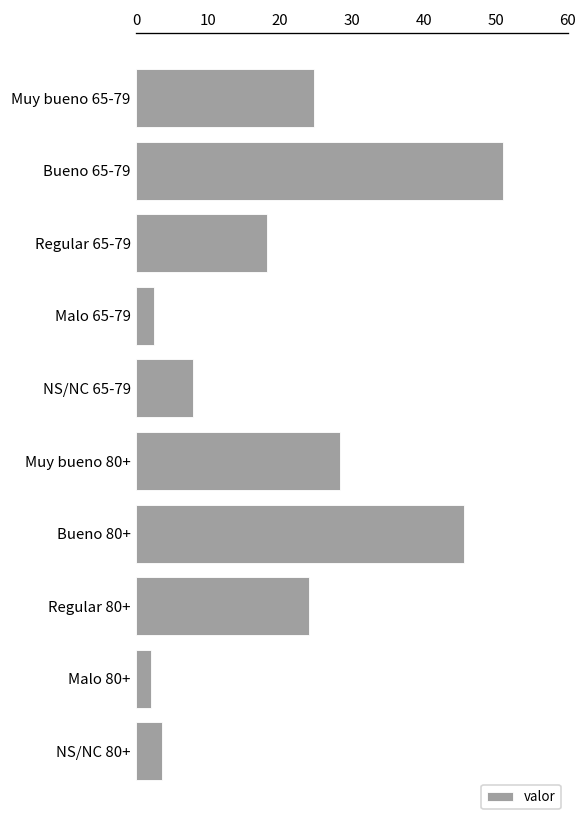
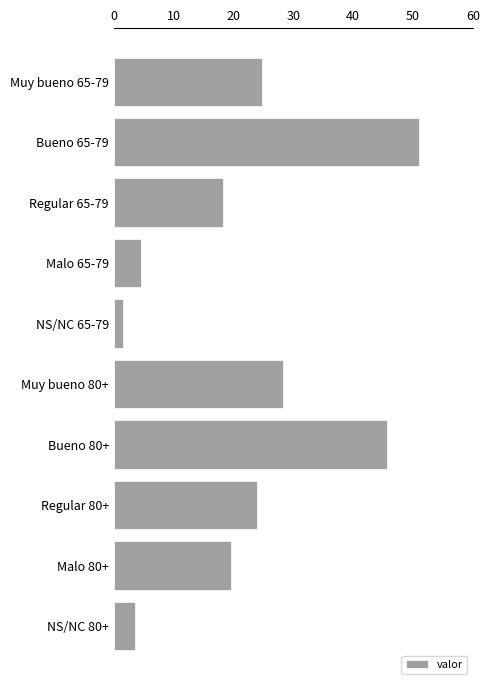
  {
    "Muy bueno 65-79": 25,
    "Bueno 65-79": 51,
    "Regular 65-79": 18,
-   "Malo 65-79": 3,
-   "NS/NC 65-79": 8,
+   "Malo 65-79": 5,
+   "NS/NC 65-79": 2,
    "Muy bueno 80+": 28,
    "Bueno 80+": 46,
    "Regular 80+": 24,
-   "Malo 80+": 2,
+   "Malo 80+": 20,
    "NS/NC 80+": 4
  }
